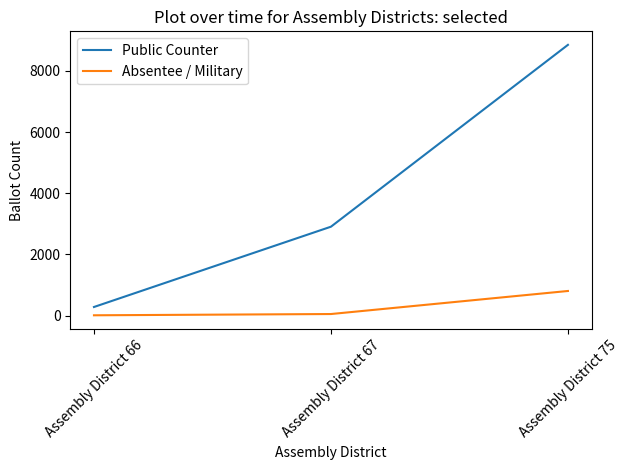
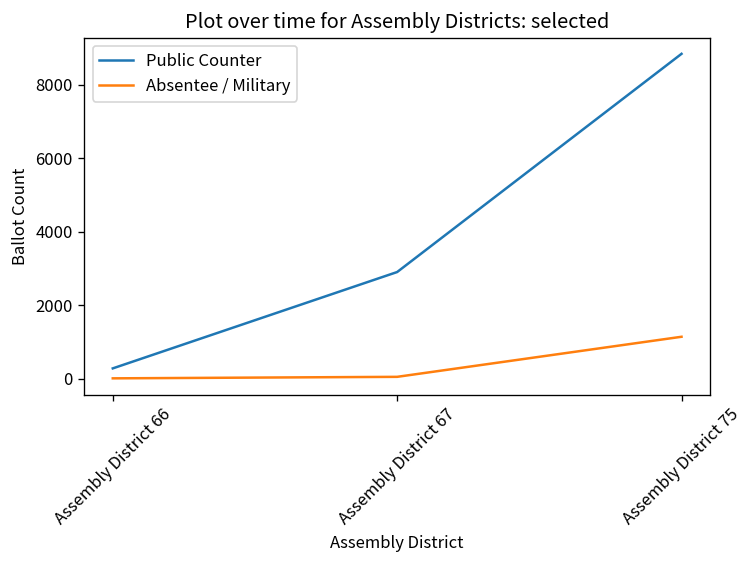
  {
    "Public Counter": {
      "Assembly District 66": 300,
      "Assembly District 67": 2900,
      "Assembly District 75": 8800
    },
    "Absentee / Military": {
      "Assembly District 66": 0,
      "Assembly District 67": 100,
-     "Assembly District 75": 800
+     "Assembly District 75": 1100
    }
  }
